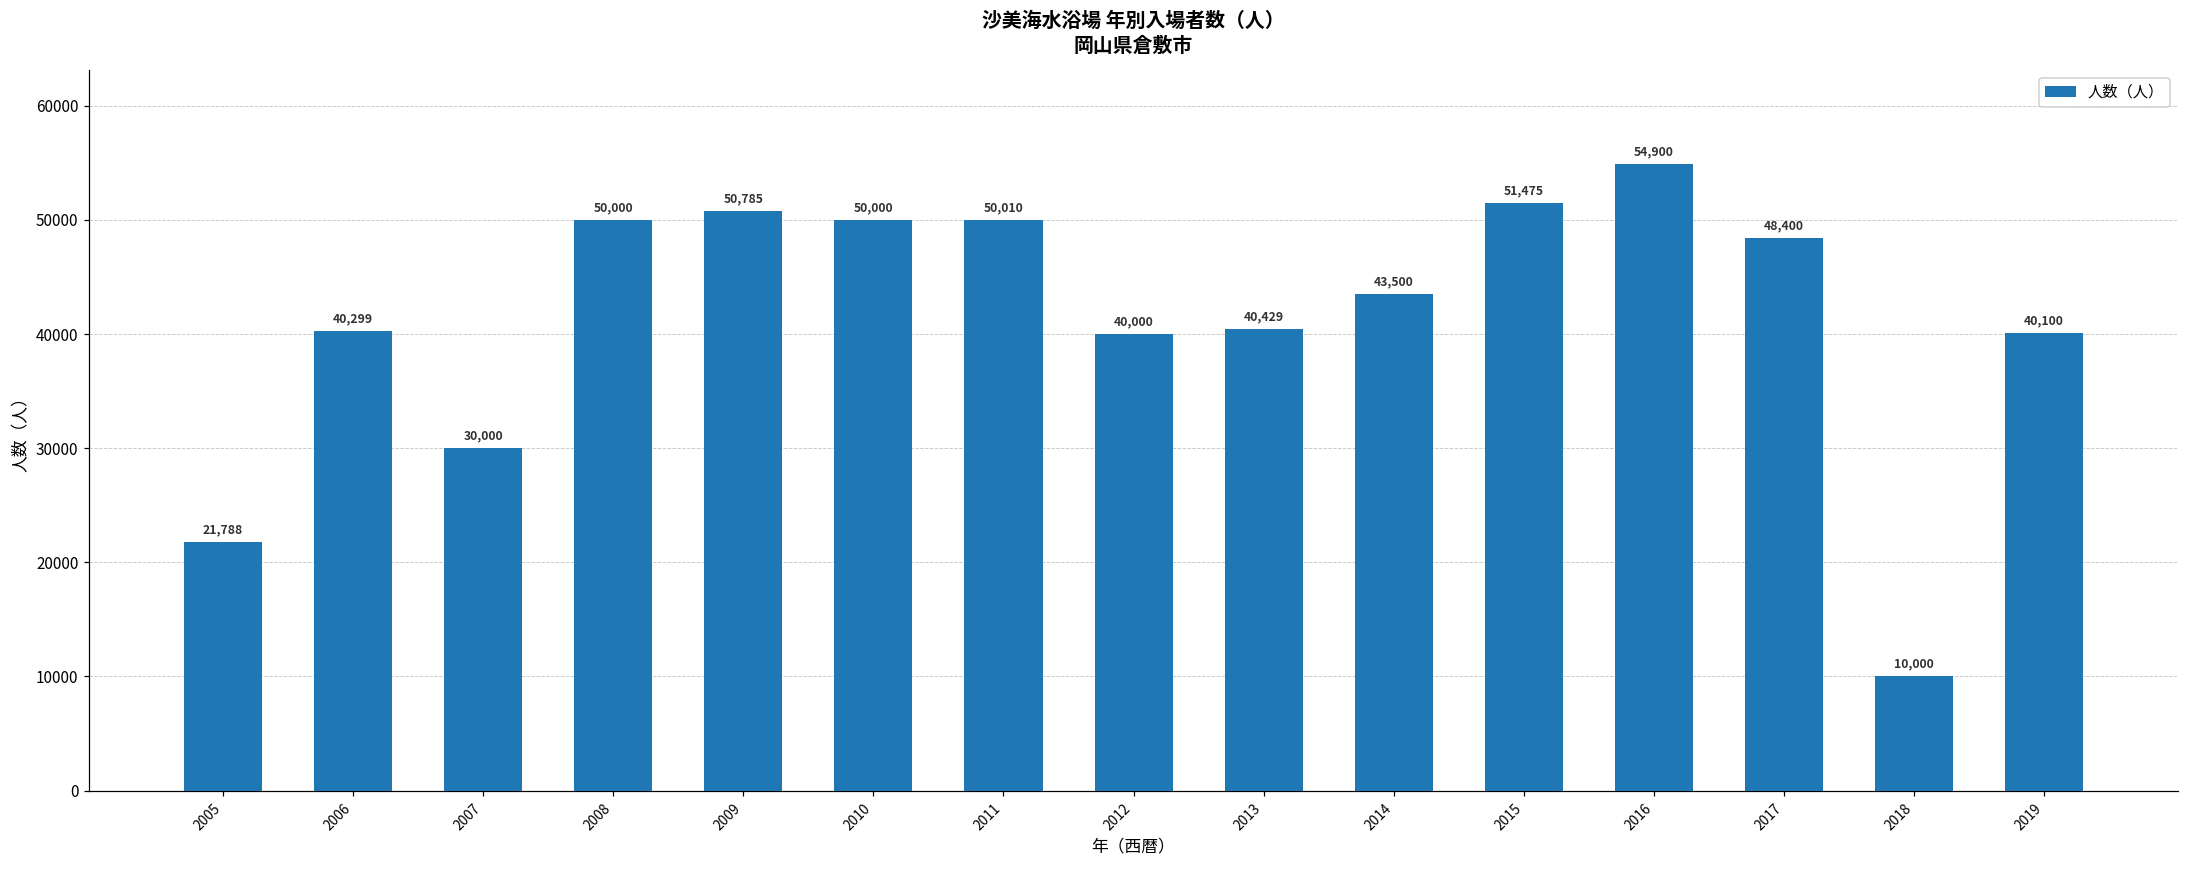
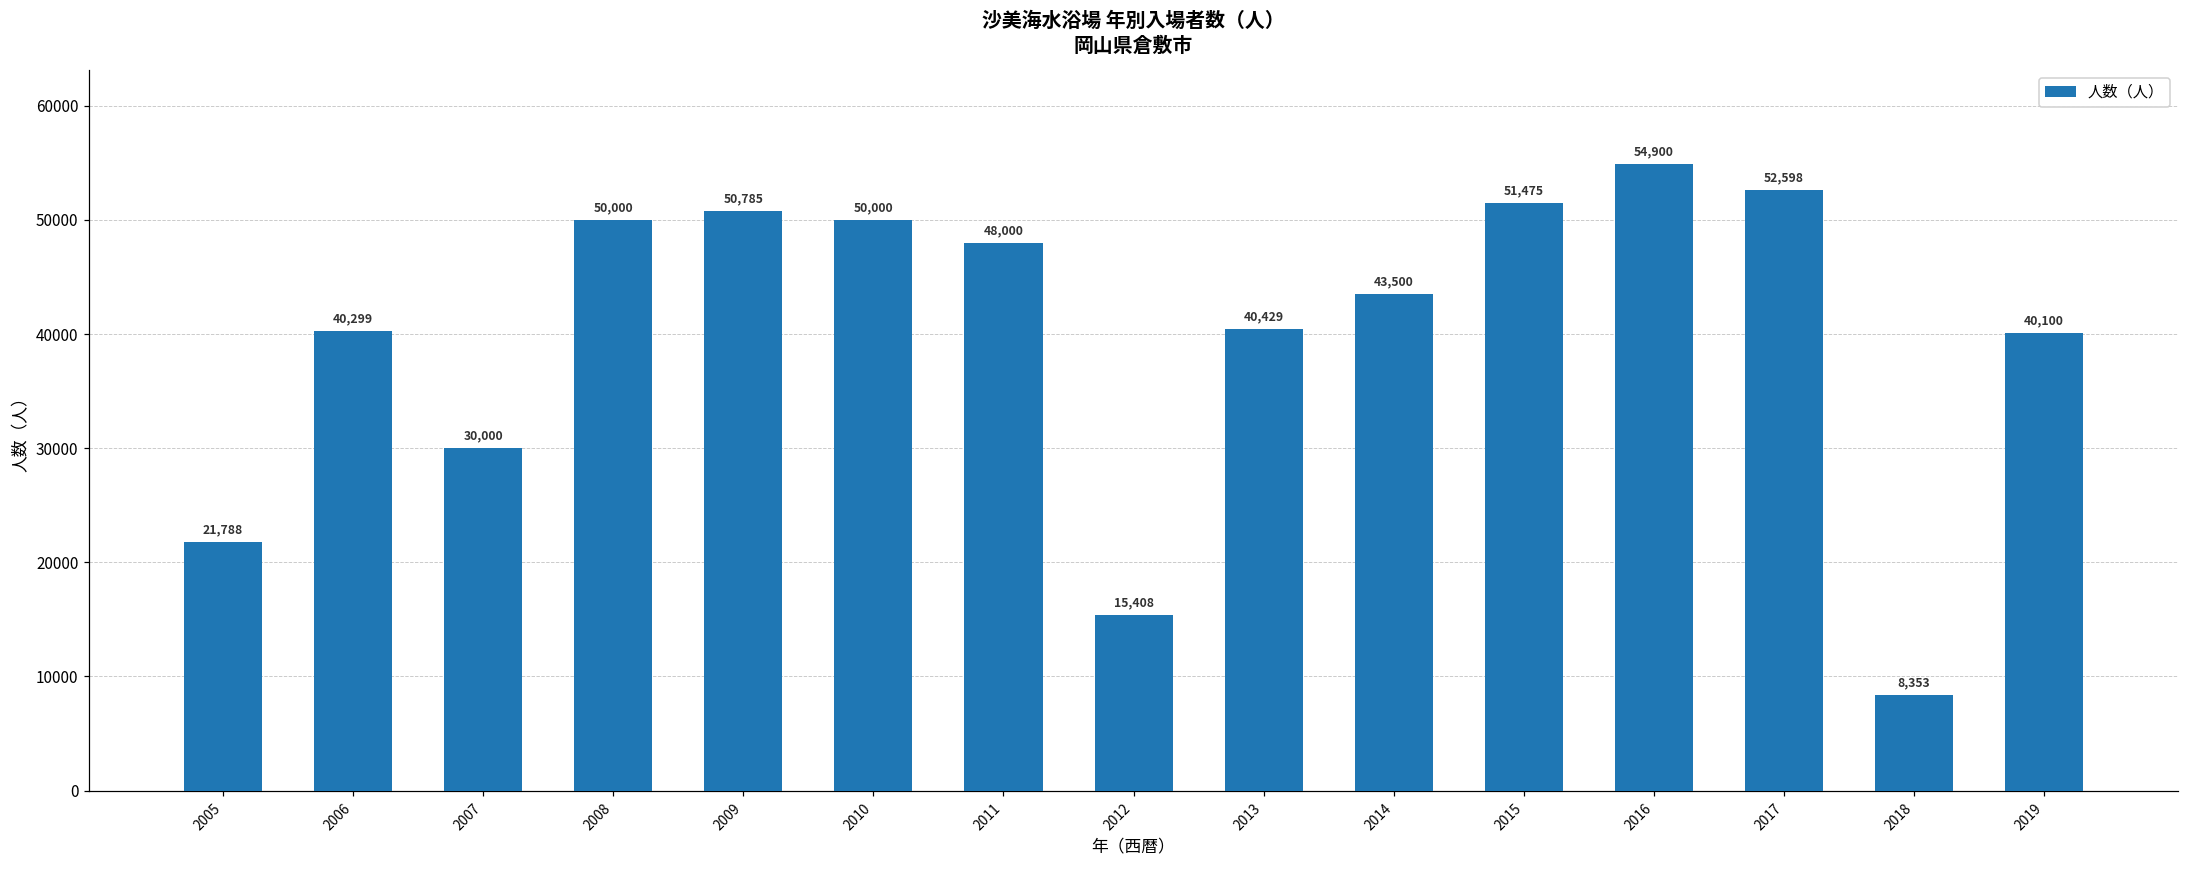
  {
    "2005": "21,788",
    "2006": "40,299",
    "2007": "30,000",
    "2008": "50,000",
    "2009": "50,785",
    "2010": "50,000",
-   "2011": "50,010",
-   "2012": "40,000",
+   "2011": "48,000",
+   "2012": "15,408",
    "2013": "40,429",
    "2014": "43,500",
    "2015": "51,475",
    "2016": "54,900",
-   "2017": "48,400",
-   "2018": "10,000",
+   "2017": "52,598",
+   "2018": "8,353",
    "2019": "40,100"
  }
